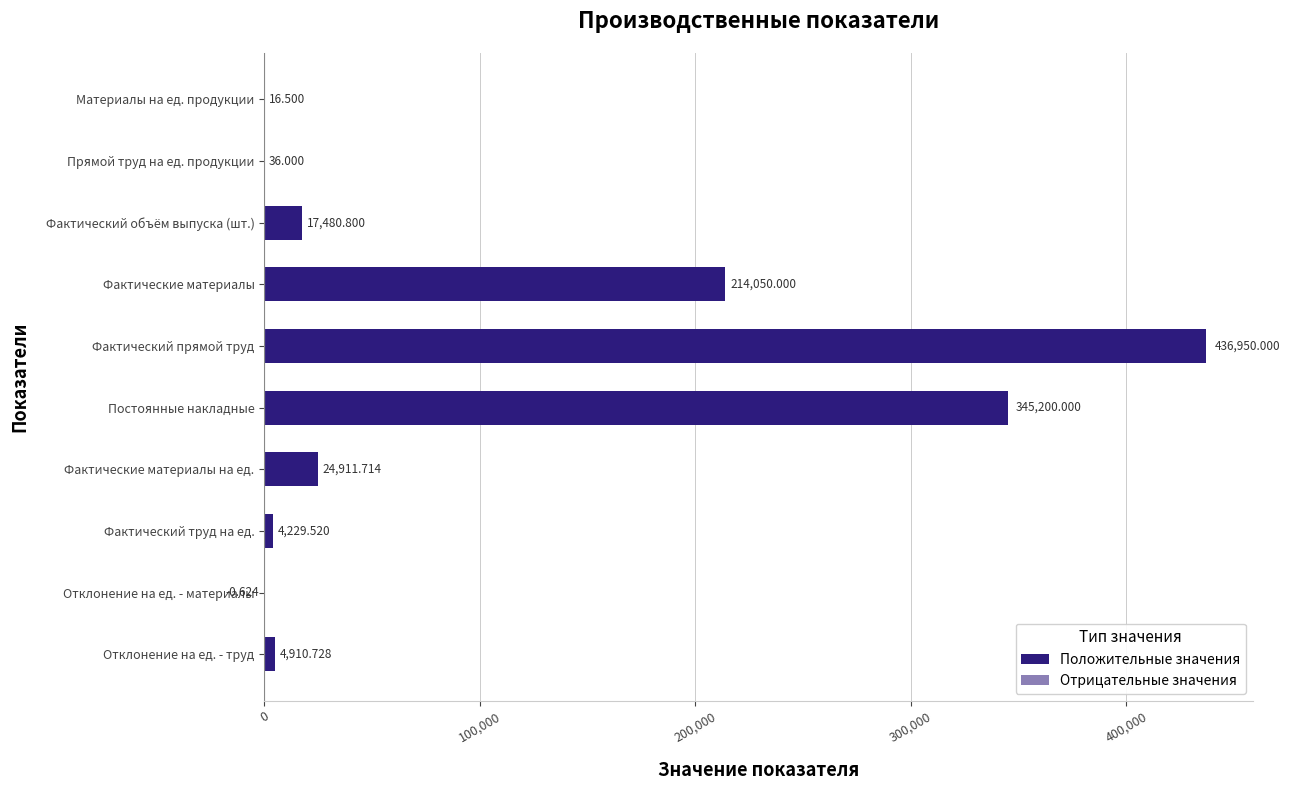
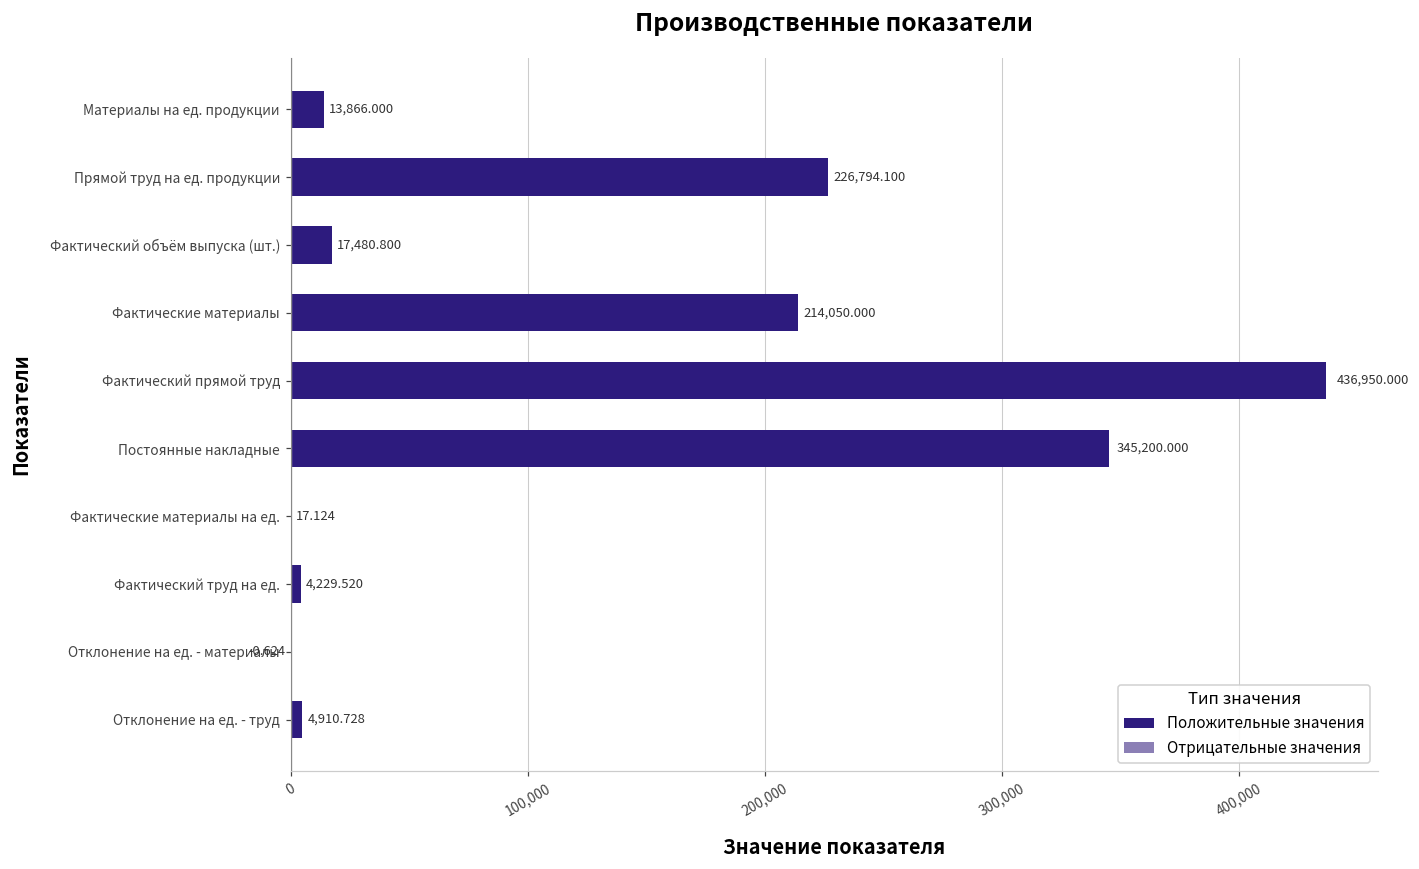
  {
-   "Материалы на ед. продукции": "16.500",
-   "Прямой труд на ед. продукции": "36.000",
+   "Материалы на ед. продукции": "13,866.000",
+   "Прямой труд на ед. продукции": "226,794.100",
    "Фактический объём выпуска (шт.)": "17,480.800",
    "Фактические материалы": "214,050.000",
    "Фактический прямой труд": "436,950.000",
    "Постоянные накладные": "345,200.000",
-   "Фактические материалы на ед.": "24,911.714",
+   "Фактические материалы на ед.": "17.124",
    "Фактический труд на ед.": "4,229.520",
    "Отклонение на ед. - материалы": "-0.624",
    "Отклонение на ед. - труд": "4,910.728"
  }
